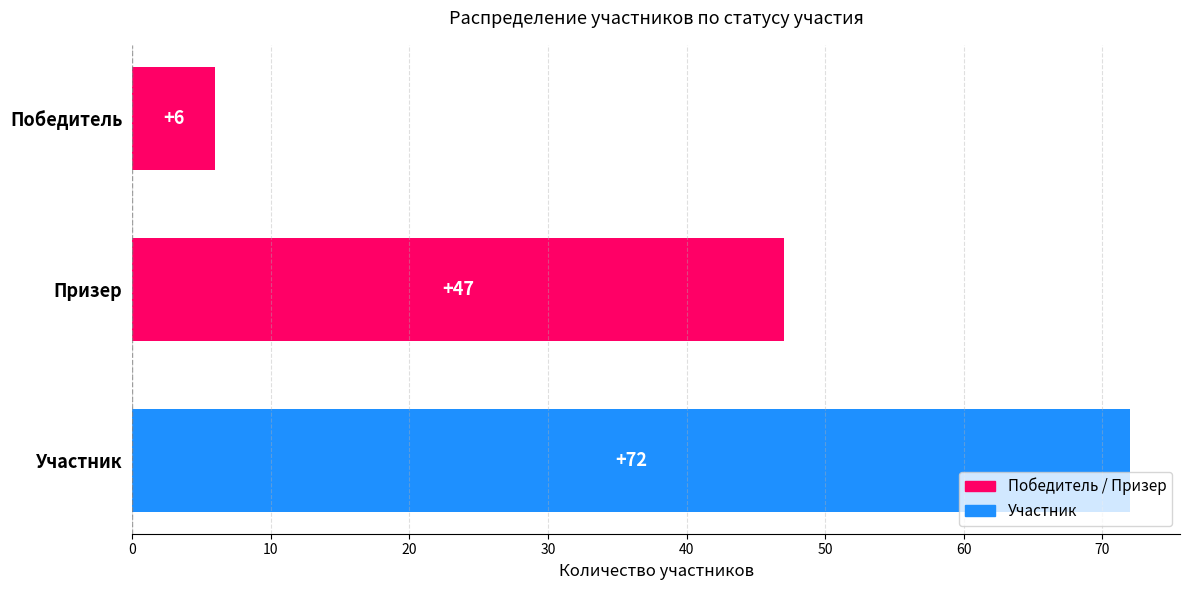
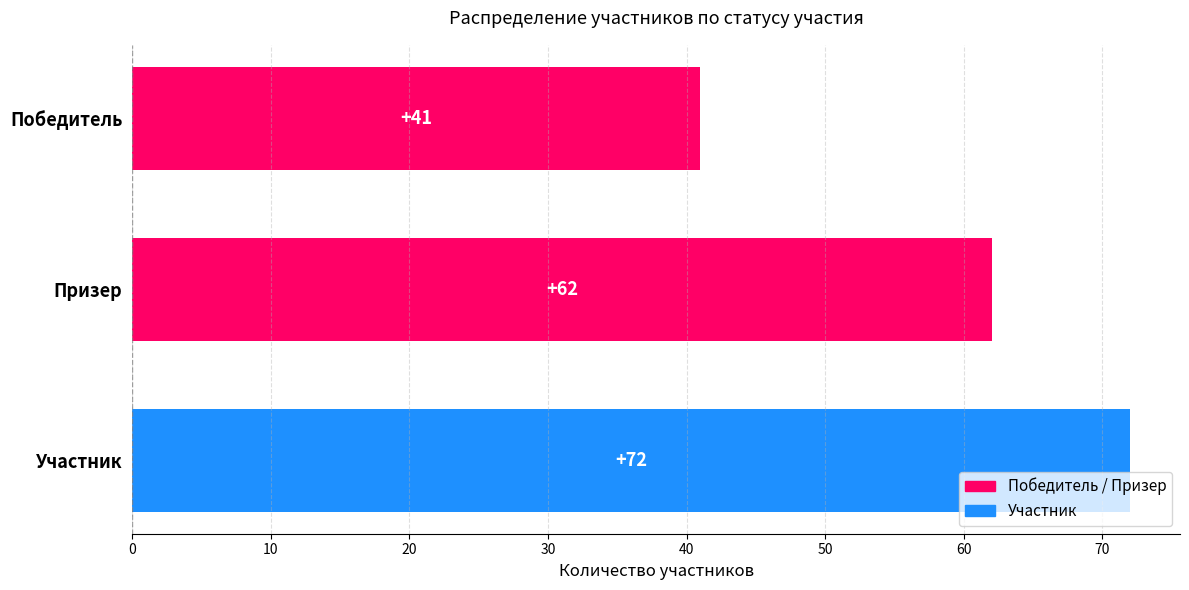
  {
-   "Победитель": "+6",
-   "Призер": "+47",
+   "Победитель": "+41",
+   "Призер": "+62",
    "Участник": "+72"
  }
